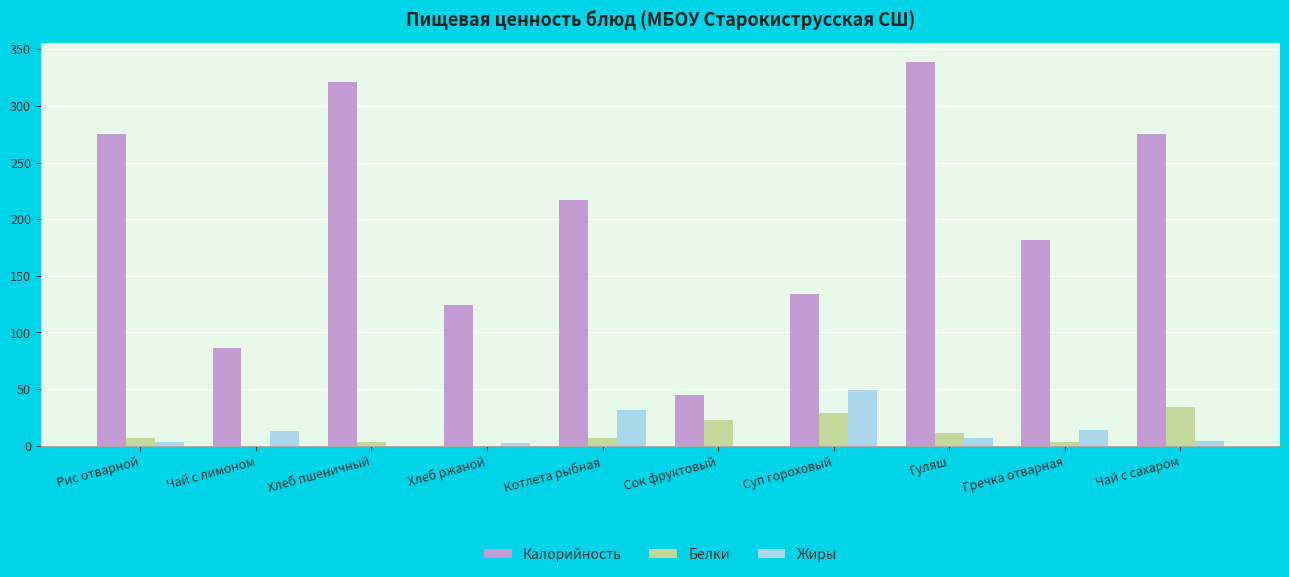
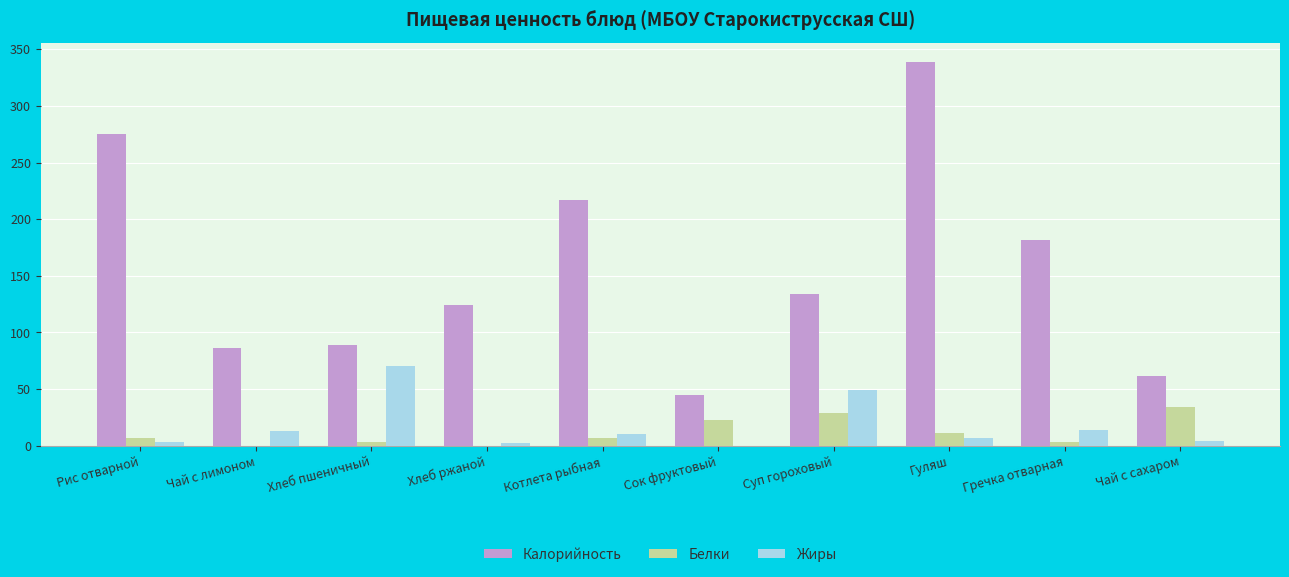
  {
    "Калорийность": {
      "Рис отварной": 275,
      "Чай с лимоном": 86,
-     "Хлеб пшеничный": 321,
+     "Хлеб пшеничный": 89,
      "Хлеб ржаной": 124,
      "Котлета рыбная": 217,
      "Сок фруктовый": 45,
      "Суп гороховый": 134,
      "Гуляш": 339,
      "Гречка отварная": 182,
-     "Чай с сахаром": 275
+     "Чай с сахаром": 62
    },
    "Белки": {
      "Рис отварной": 7,
      "Чай с лимоном": 0,
      "Хлеб пшеничный": 3,
      "Хлеб ржаной": 0,
      "Котлета рыбная": 7,
      "Сок фруктовый": 23,
      "Суп гороховый": 29,
      "Гуляш": 11,
      "Гречка отварная": 3,
      "Чай с сахаром": 34
    },
    "Жиры": {
      "Рис отварной": 3,
      "Чай с лимоном": 13,
-     "Хлеб пшеничный": 0,
-     "Котлета рыбная": 32,
+     "Хлеб пшеничный": 70,
+     "Котлета рыбная": 10,
      "Сок фруктовый": 0,
      "Суп гороховый": 49,
      "Гуляш": 7,
      "Гречка отварная": 14,
      "Чай с сахаром": 4
    }
  }
